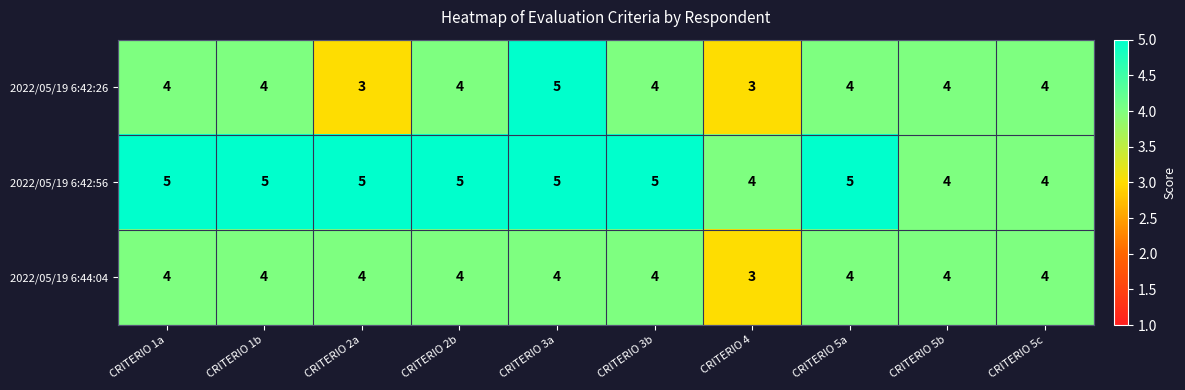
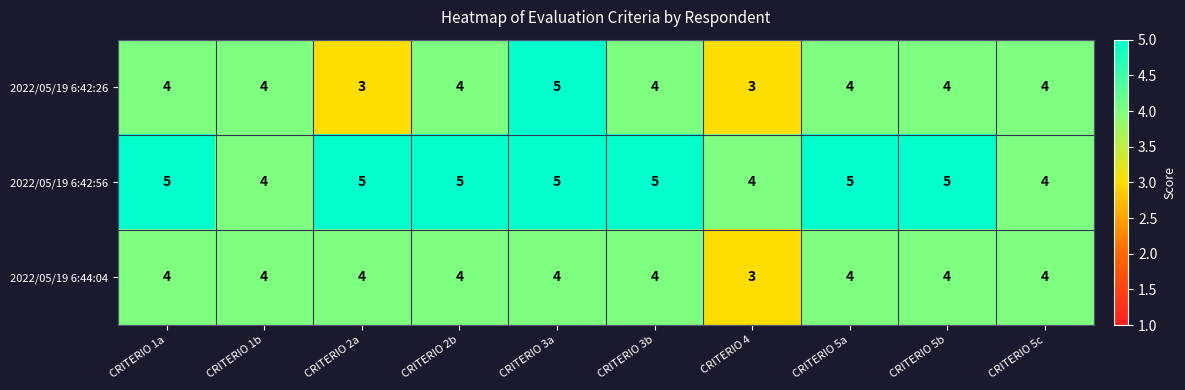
  {
    "2022/05/19 6:42:26": {
      "CRITERIO 1a": 4,
      "CRITERIO 1b": 4,
      "CRITERIO 2a": 3,
      "CRITERIO 2b": 4,
      "CRITERIO 3a": 5,
      "CRITERIO 3b": 4,
      "CRITERIO 4": 3,
      "CRITERIO 5a": 4,
      "CRITERIO 5b": 4,
      "CRITERIO 5c": 4
    },
    "2022/05/19 6:42:56": {
      "CRITERIO 1a": 5,
-     "CRITERIO 1b": 5,
+     "CRITERIO 1b": 4,
      "CRITERIO 2a": 5,
      "CRITERIO 2b": 5,
      "CRITERIO 3a": 5,
      "CRITERIO 3b": 5,
      "CRITERIO 4": 4,
      "CRITERIO 5a": 5,
-     "CRITERIO 5b": 4,
+     "CRITERIO 5b": 5,
      "CRITERIO 5c": 4
    },
    "2022/05/19 6:44:04": {
      "CRITERIO 1a": 4,
      "CRITERIO 1b": 4,
      "CRITERIO 2a": 4,
      "CRITERIO 2b": 4,
      "CRITERIO 3a": 4,
      "CRITERIO 3b": 4,
      "CRITERIO 4": 3,
      "CRITERIO 5a": 4,
      "CRITERIO 5b": 4,
      "CRITERIO 5c": 4
    }
  }
